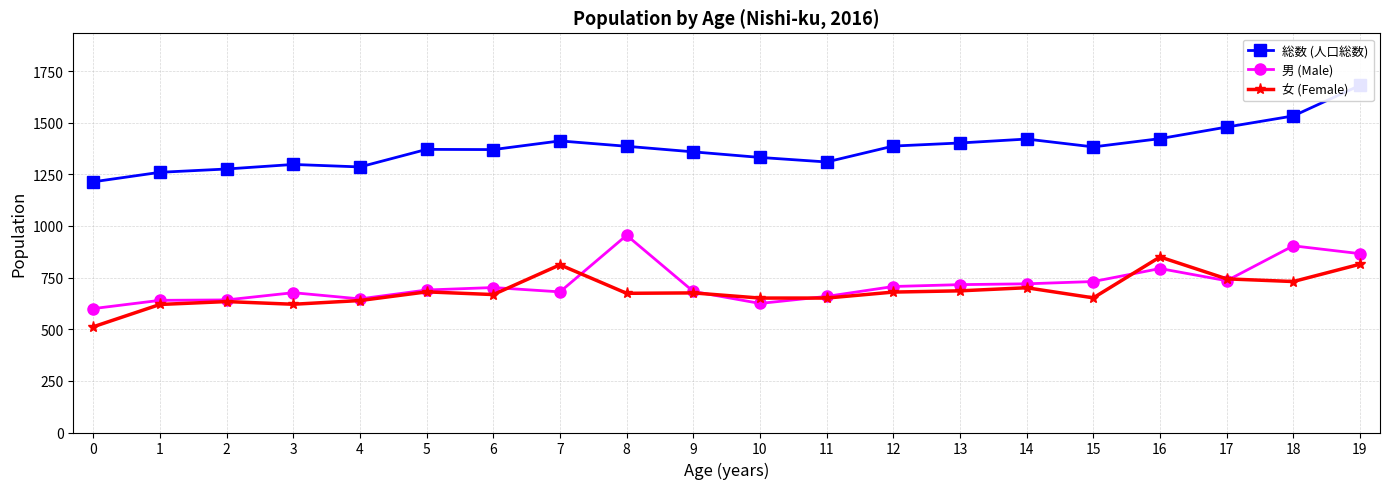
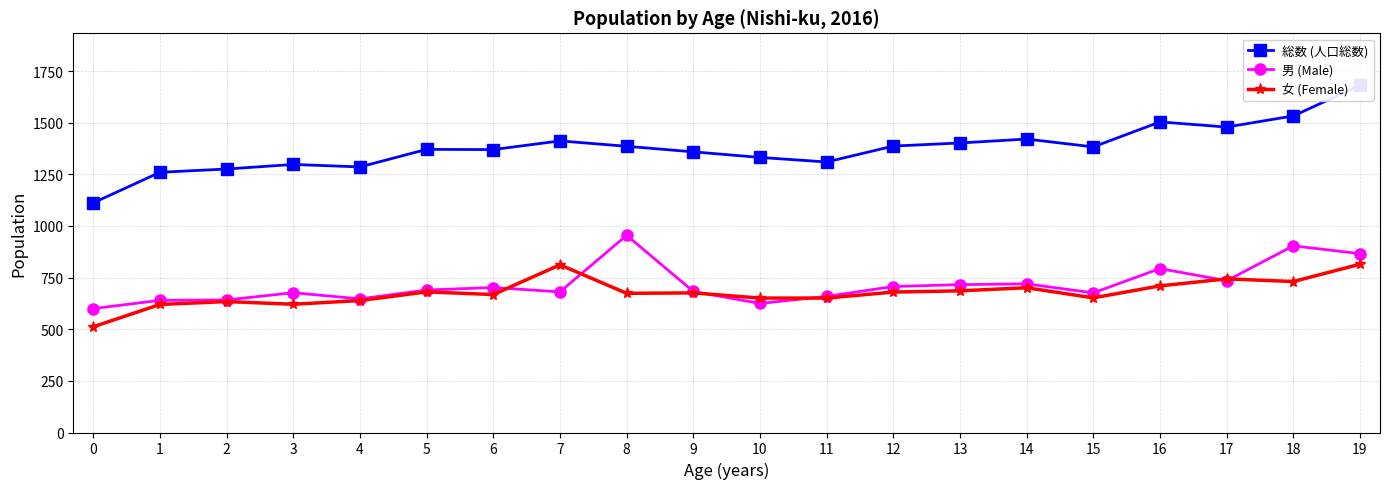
  {
    "総数 (人口総数)": {
-     "0": 1210,
+     "0": 1110,
      "1": 1260,
      "2": 1280,
      "3": 1300,
      "4": 1290,
      "5": 1370,
      "6": 1370,
      "7": 1410,
      "8": 1390,
      "9": 1360,
      "10": 1330,
      "11": 1310,
      "12": 1390,
      "13": 1400,
      "14": 1420,
      "15": 1380,
-     "16": 1420,
+     "16": 1500,
      "17": 1480,
      "18": 1530
    },
    "男 (Male)": {
      "0": 600,
      "1": 640,
      "3": 680,
      "6": 700,
      "7": 680,
      "8": 960,
      "10": 630,
      "12": 710,
      "13": 720,
      "14": 720,
-     "15": 730,
+     "15": 680,
      "16": 790,
      "18": 900,
      "19": 870
    },
    "女 (Female)": {
      "0": 510,
      "1": 620,
      "3": 620,
      "6": 670,
      "7": 810,
      "8": 670,
      "10": 650,
      "12": 680,
      "13": 690,
      "14": 700,
      "15": 650,
-     "16": 850,
+     "16": 710,
      "18": 730,
      "19": 820
    }
  }
